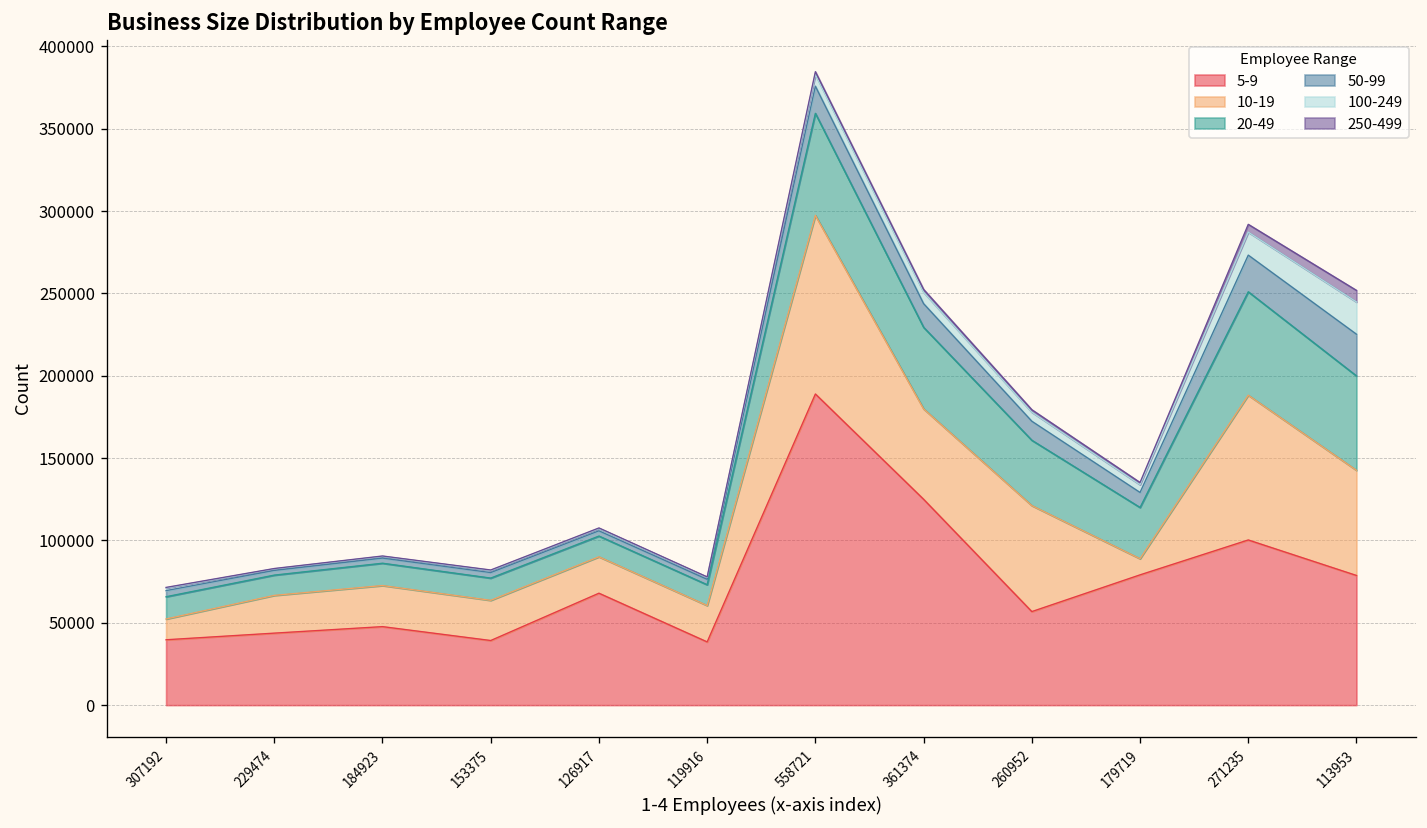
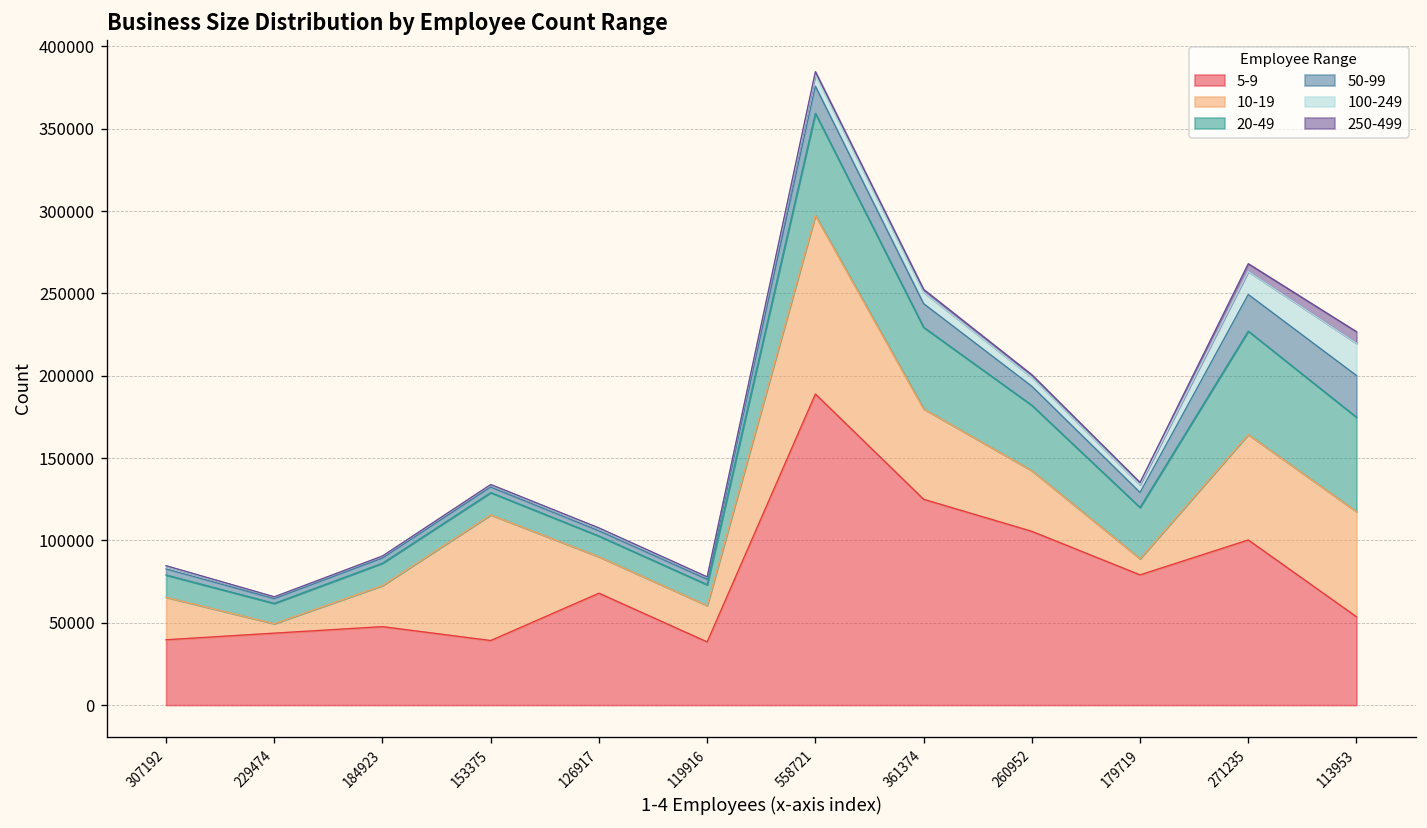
  {
    "5-9": {
      "307192": 40000,
      "229474": 44000,
      "184923": 48000,
      "153375": 39000,
      "126917": 68000,
      "119916": 38000,
      "558721": 189000,
      "361374": 125000,
-     "260952": 57000,
+     "260952": 106000,
      "179719": 79000,
      "271235": 100000,
-     "113953": 79000
+     "113953": 54000
    },
    "10-19": {
-     "307192": 13000,
-     "229474": 23000,
+     "307192": 26000,
+     "229474": 6000,
      "184923": 25000,
-     "153375": 24000,
+     "153375": 76000,
      "126917": 22000,
      "119916": 22000,
      "558721": 108000,
      "361374": 55000,
-     "260952": 64000,
+     "260952": 37000,
      "179719": 10000,
-     "271235": 88000,
+     "271235": 64000,
      "113953": 64000
    },
    "100-249": {
      "271235": 14000,
      "113953": 20000
    }
  }
